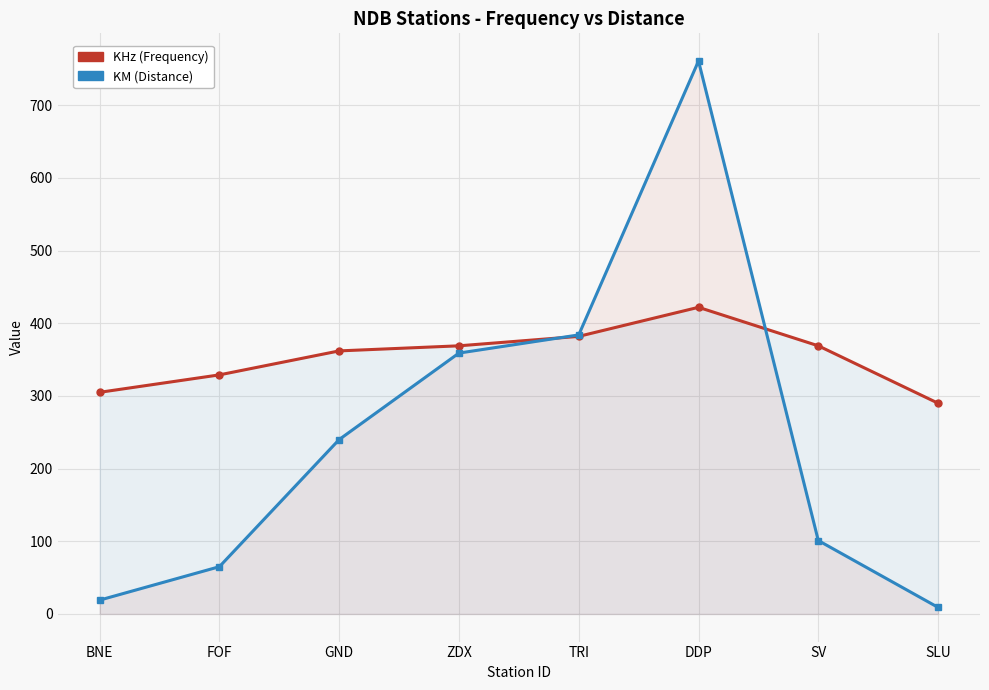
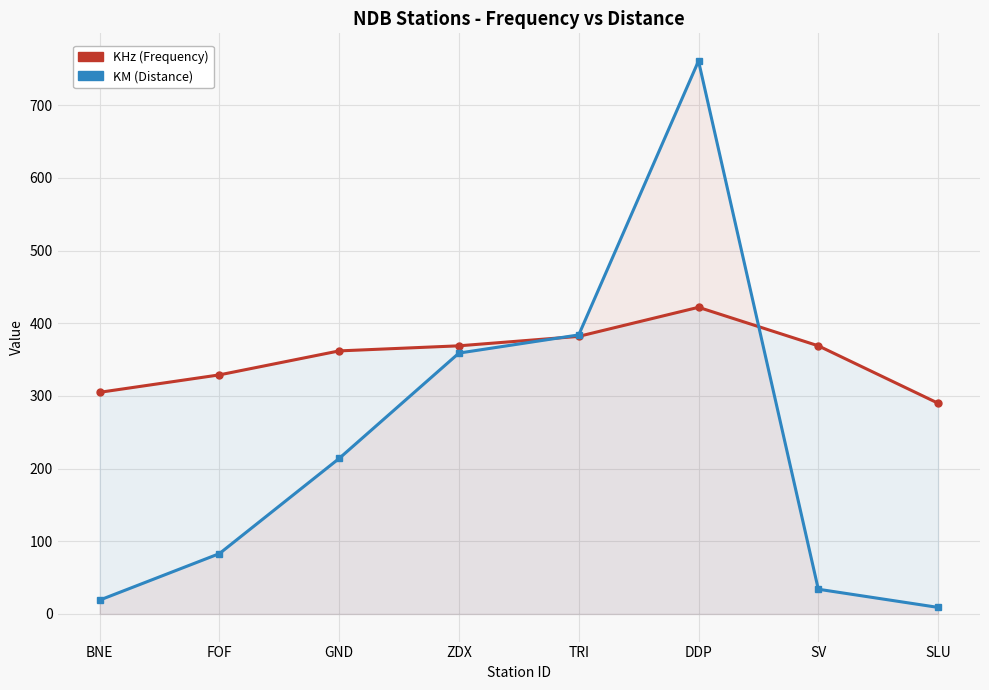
  {
    "KHz (Frequency)": {
      "BNE": 310,
      "FOF": 330,
      "GND": 360,
      "ZDX": 370,
      "DDP": 420,
      "SV": 370,
      "SLU": 290
    },
    "KM (Distance)": {
      "BNE": 20,
-     "FOF": 70,
-     "GND": 240,
+     "FOF": 80,
+     "GND": 210,
      "ZDX": 360,
      "DDP": 760,
-     "SV": 100,
+     "SV": 30,
      "SLU": 10
    }
  }
